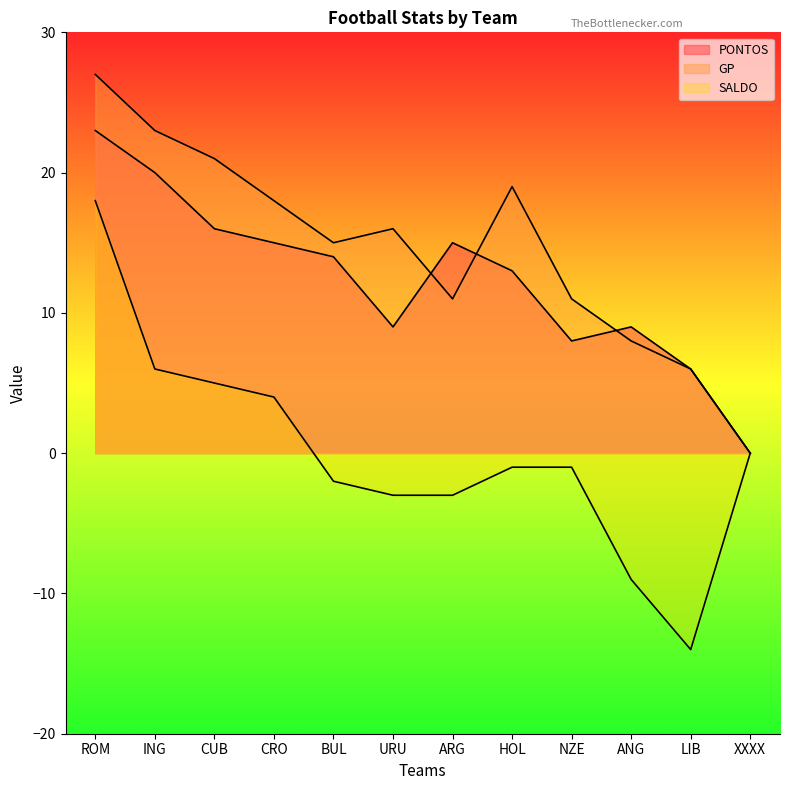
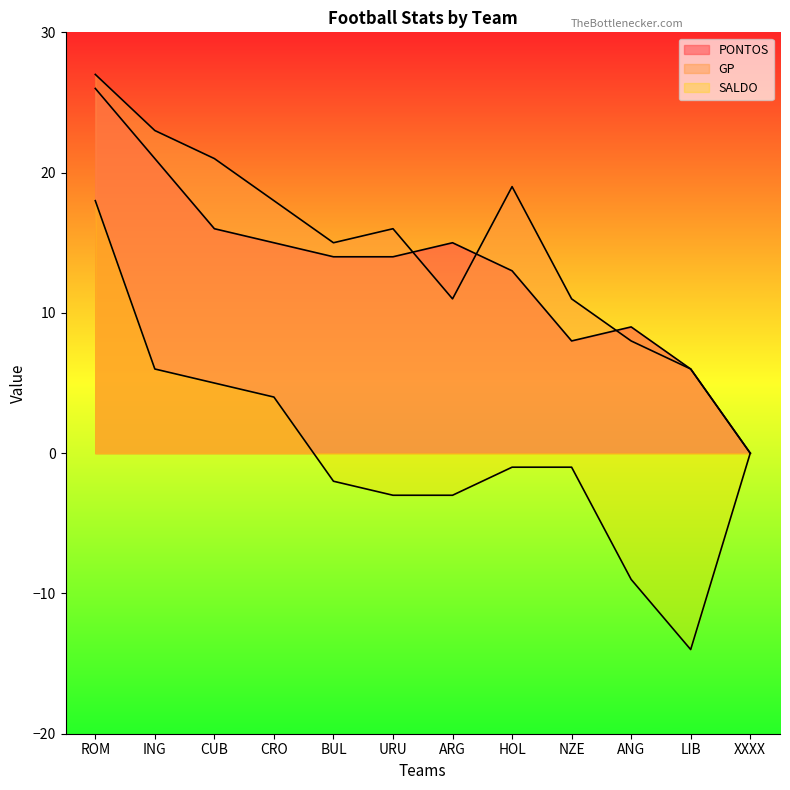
  {
    "PONTOS": {
-     "ROM": 23,
-     "ING": 20,
+     "ROM": 26,
+     "ING": 21,
      "CUB": 16,
      "CRO": 15,
      "BUL": 14,
-     "URU": 9,
+     "URU": 14,
      "ARG": 15,
      "HOL": 13,
      "NZE": 8,
      "ANG": 9
    }
  }
